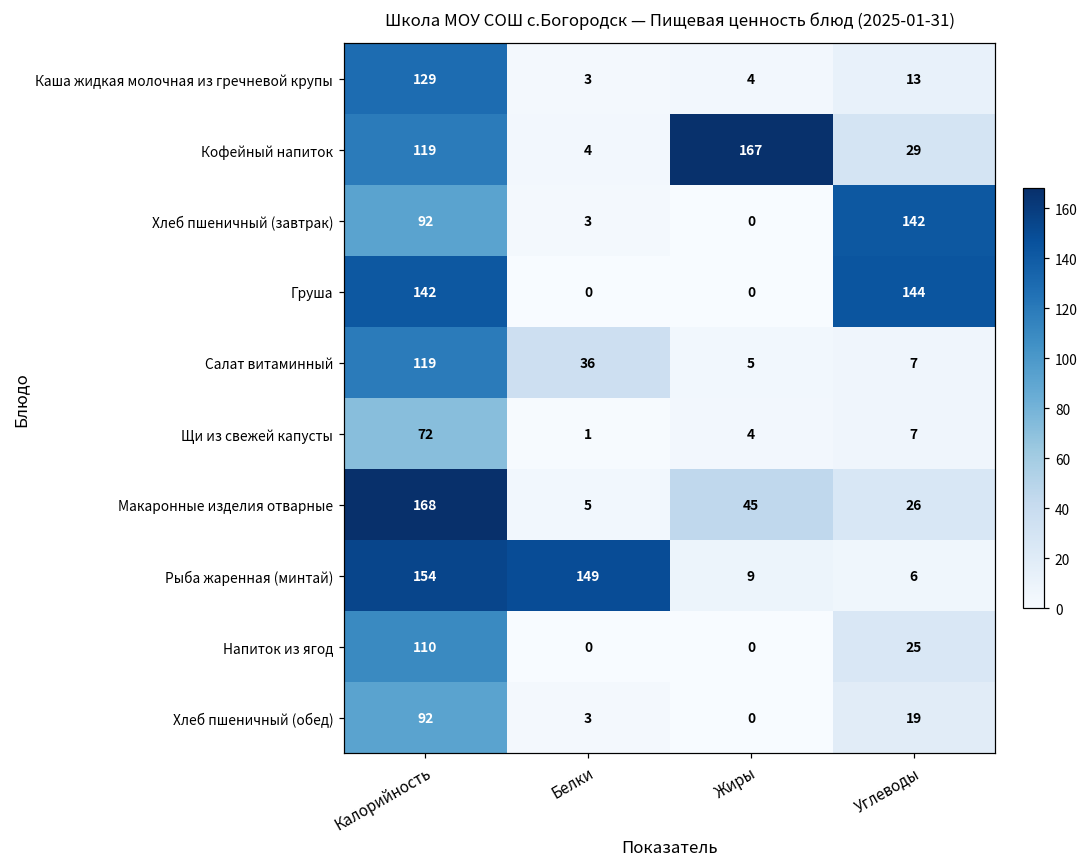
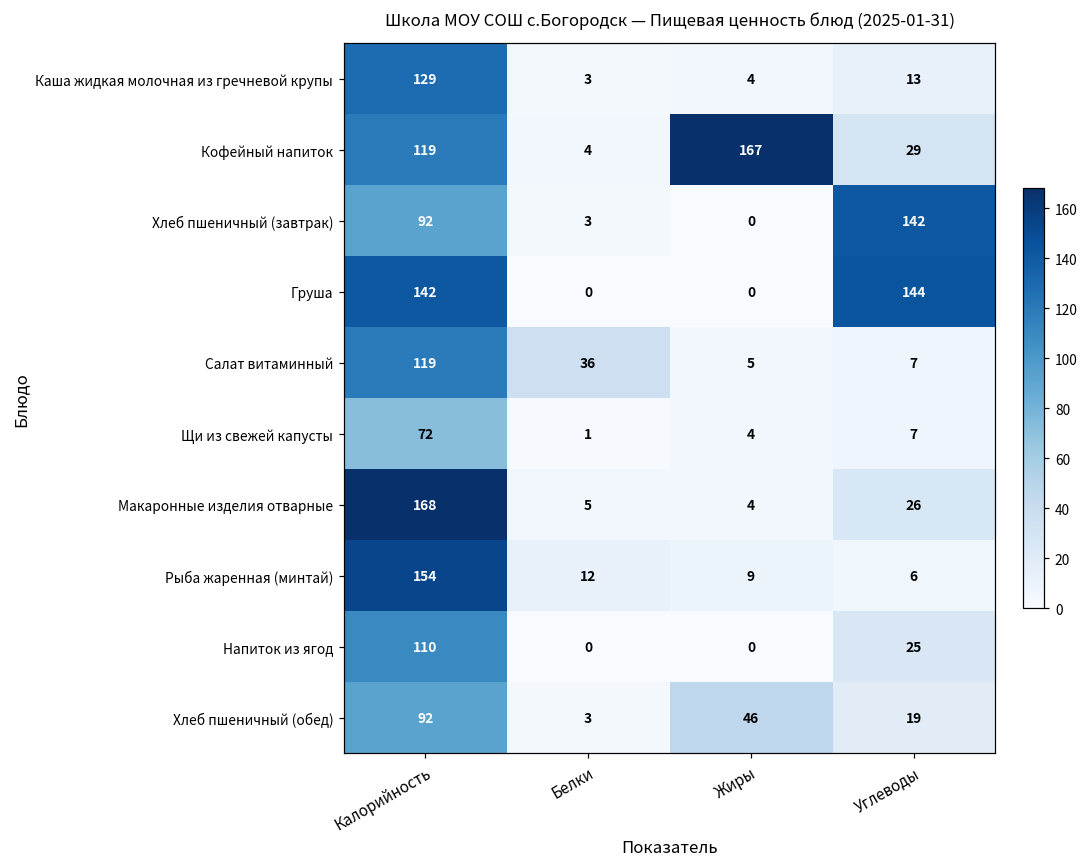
  {
    "Каша жидкая молочная из гречневой крупы": {
      "Калорийность": 129,
      "Белки": 3,
      "Жиры": 4,
      "Углеводы": 13
    },
    "Кофейный напиток": {
      "Калорийность": 119,
      "Белки": 4,
      "Жиры": 167,
      "Углеводы": 29
    },
    "Хлеб пшеничный (завтрак)": {
      "Калорийность": 92,
      "Белки": 3,
      "Жиры": 0,
      "Углеводы": 142
    },
    "Груша": {
      "Калорийность": 142,
      "Белки": 0,
      "Жиры": 0,
      "Углеводы": 144
    },
    "Салат витаминный": {
      "Калорийность": 119,
      "Белки": 36,
      "Жиры": 5,
      "Углеводы": 7
    },
    "Щи из свежей капусты": {
      "Калорийность": 72,
      "Белки": 1,
      "Жиры": 4,
      "Углеводы": 7
    },
    "Макаронные изделия отварные": {
      "Калорийность": 168,
      "Белки": 5,
-     "Жиры": 45,
+     "Жиры": 4,
      "Углеводы": 26
    },
    "Рыба жаренная (минтай)": {
      "Калорийность": 154,
-     "Белки": 149,
+     "Белки": 12,
      "Жиры": 9,
      "Углеводы": 6
    },
    "Напиток из ягод": {
      "Калорийность": 110,
      "Белки": 0,
      "Жиры": 0,
      "Углеводы": 25
    },
    "Хлеб пшеничный (обед)": {
      "Калорийность": 92,
      "Белки": 3,
-     "Жиры": 0,
+     "Жиры": 46,
      "Углеводы": 19
    }
  }
